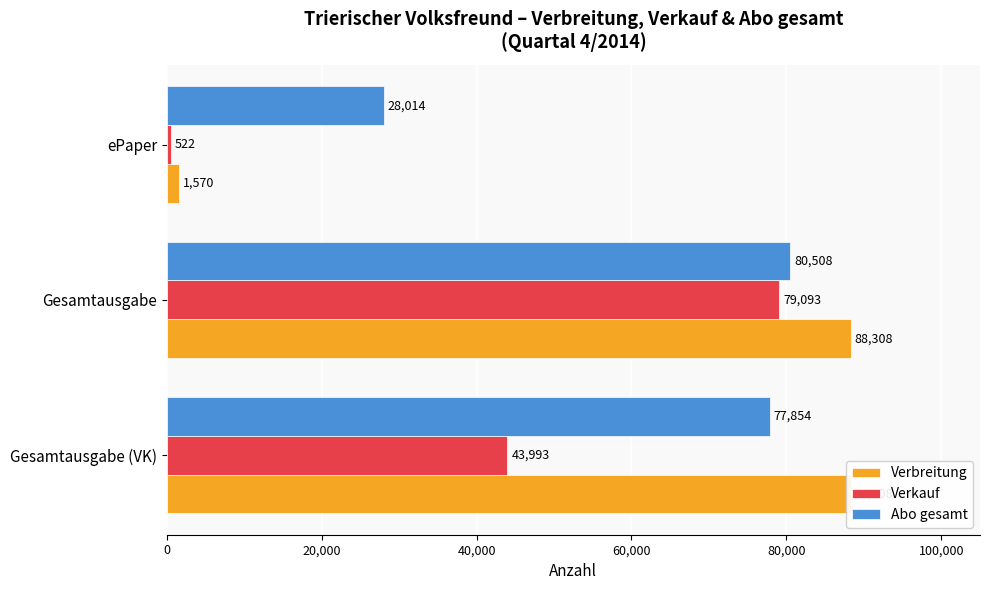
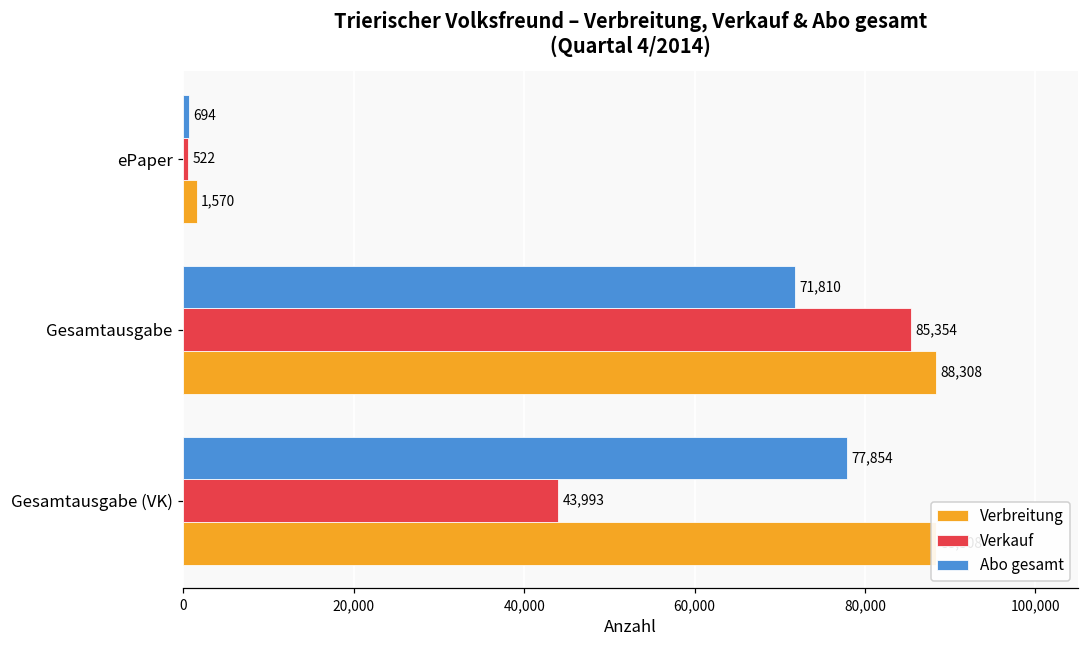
  {
    "Verbreitung": {
      "ePaper": "1,570",
      "Gesamtausgabe": "88,308"
    },
    "Verkauf": {
      "ePaper": "522",
-     "Gesamtausgabe": "79,093",
+     "Gesamtausgabe": "85,354",
      "Gesamtausgabe (VK)": "43,993"
    },
    "Abo gesamt": {
-     "ePaper": "28,014",
-     "Gesamtausgabe": "80,508",
+     "ePaper": "694",
+     "Gesamtausgabe": "71,810",
      "Gesamtausgabe (VK)": "77,854"
    }
  }
